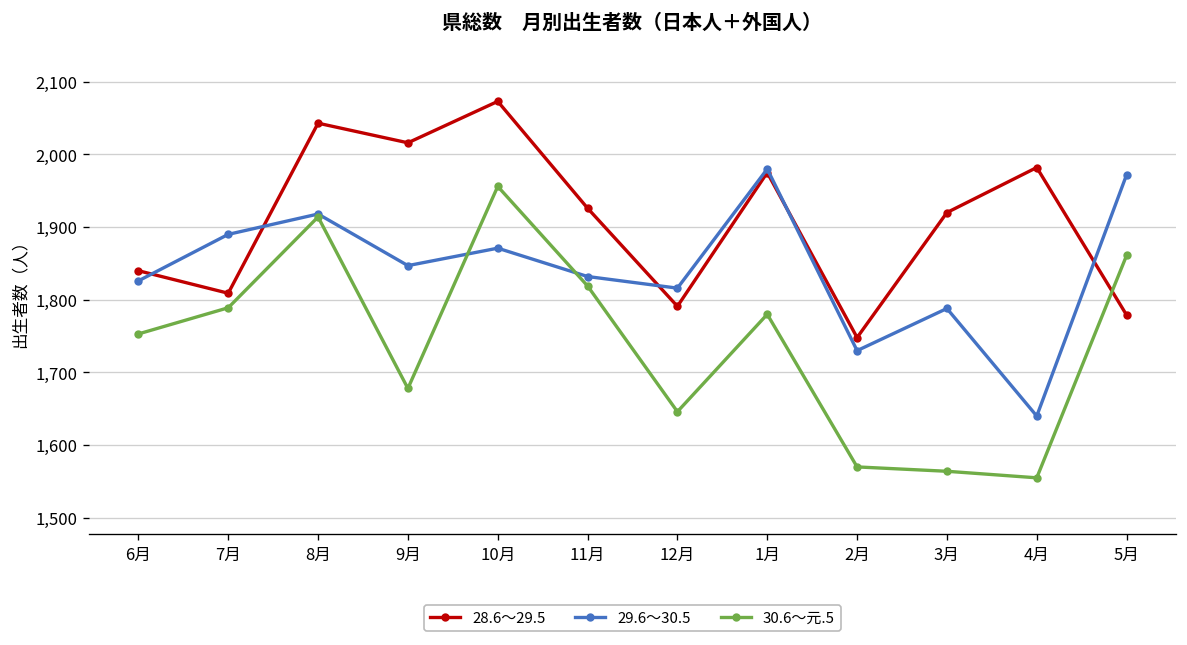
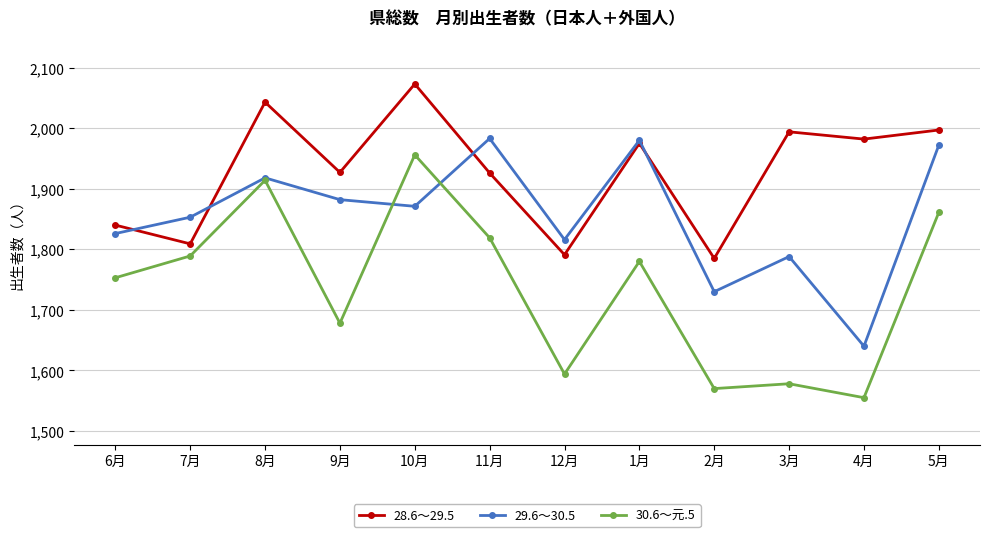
  {
    "28.6～29.5": {
      "6月": "1,840",
      "7月": "1,810",
      "8月": "2,040",
-     "9月": "2,020",
+     "9月": "1,930",
      "10月": "2,070",
      "11月": "1,930",
      "12月": "1,790",
      "1月": "1,980",
-     "2月": "1,750",
-     "3月": "1,920",
+     "2月": "1,790",
+     "3月": "1,990",
      "4月": "1,980",
-     "5月": "1,780"
+     "5月": "2,000"
    },
    "29.6～30.5": {
      "6月": "1,830",
-     "7月": "1,890",
-     "9月": "1,850",
+     "7月": "1,850",
+     "9月": "1,880",
      "10月": "1,870",
-     "11月": "1,830",
+     "11月": "1,980",
      "12月": "1,820",
      "1月": "1,980",
      "2月": "1,730",
      "3月": "1,790",
      "4月": "1,640",
      "5月": "1,970"
    },
    "30.6～元.5": {
      "6月": "1,750",
      "7月": "1,790",
      "9月": "1,680",
      "10月": "1,960",
      "11月": "1,820",
-     "12月": "1,650",
+     "12月": "1,590",
      "1月": "1,780",
      "2月": "1,570",
-     "3月": "1,560",
+     "3月": "1,580",
      "4月": "1,560",
      "5月": "1,860"
    }
  }
